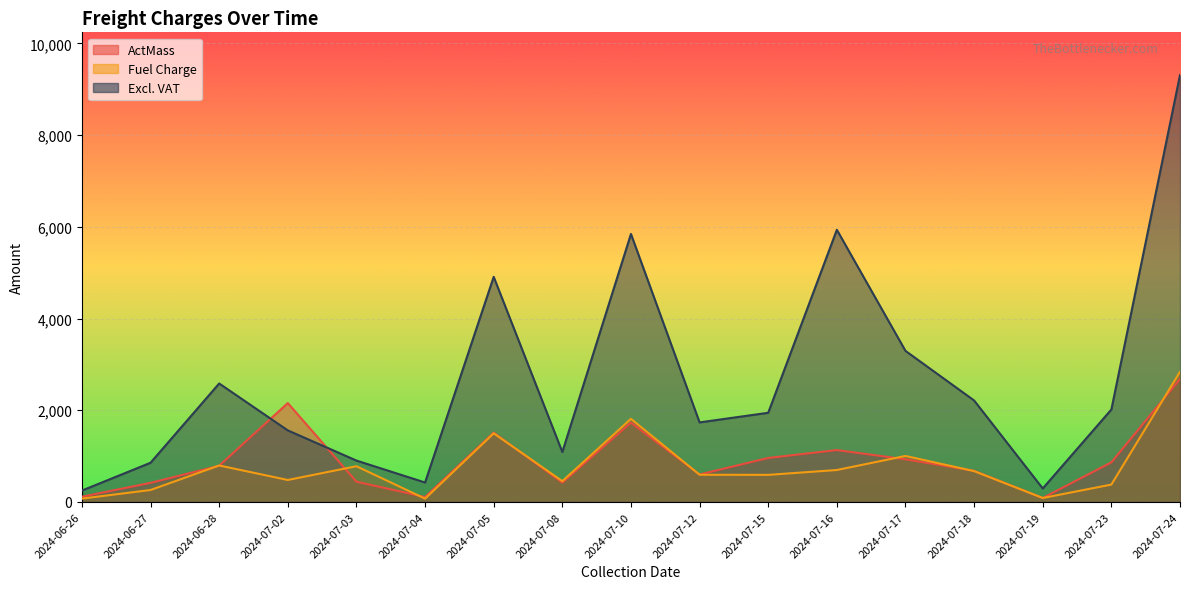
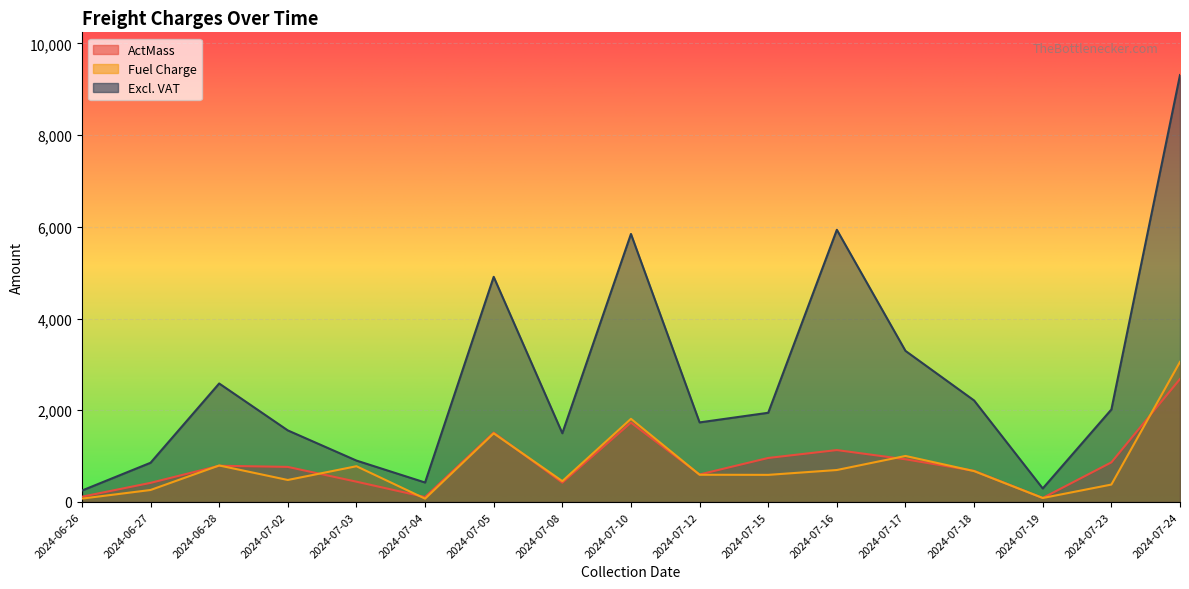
  {
    "ActMass": {
      "2024-06-27": "400",
-     "2024-07-02": "2,200",
+     "2024-07-02": "800",
      "2024-07-03": "400",
      "2024-07-10": "1,700",
      "2024-07-15": "1,000",
      "2024-07-16": "1,100",
      "2024-07-17": "900",
      "2024-07-23": "900",
      "2024-07-24": "2,700"
    },
    "Fuel Charge": {
      "2024-06-27": "300",
      "2024-07-02": "500",
      "2024-07-03": "800",
      "2024-07-10": "1,800",
      "2024-07-15": "600",
      "2024-07-16": "700",
      "2024-07-17": "1,000",
      "2024-07-23": "400",
-     "2024-07-24": "2,800"
+     "2024-07-24": "3,100"
    },
    "Excl. VAT": {
      "2024-06-26": "200",
      "2024-06-27": "900",
      "2024-06-28": "2,600",
      "2024-07-02": "1,600",
      "2024-07-03": "900",
      "2024-07-04": "400",
      "2024-07-05": "4,900",
-     "2024-07-08": "1,100",
+     "2024-07-08": "1,500",
      "2024-07-10": "5,800",
      "2024-07-12": "1,700",
      "2024-07-15": "1,900",
      "2024-07-16": "5,900",
      "2024-07-17": "3,300",
      "2024-07-18": "2,200",
      "2024-07-19": "300",
      "2024-07-23": "2,000",
      "2024-07-24": "9,300"
    }
  }
